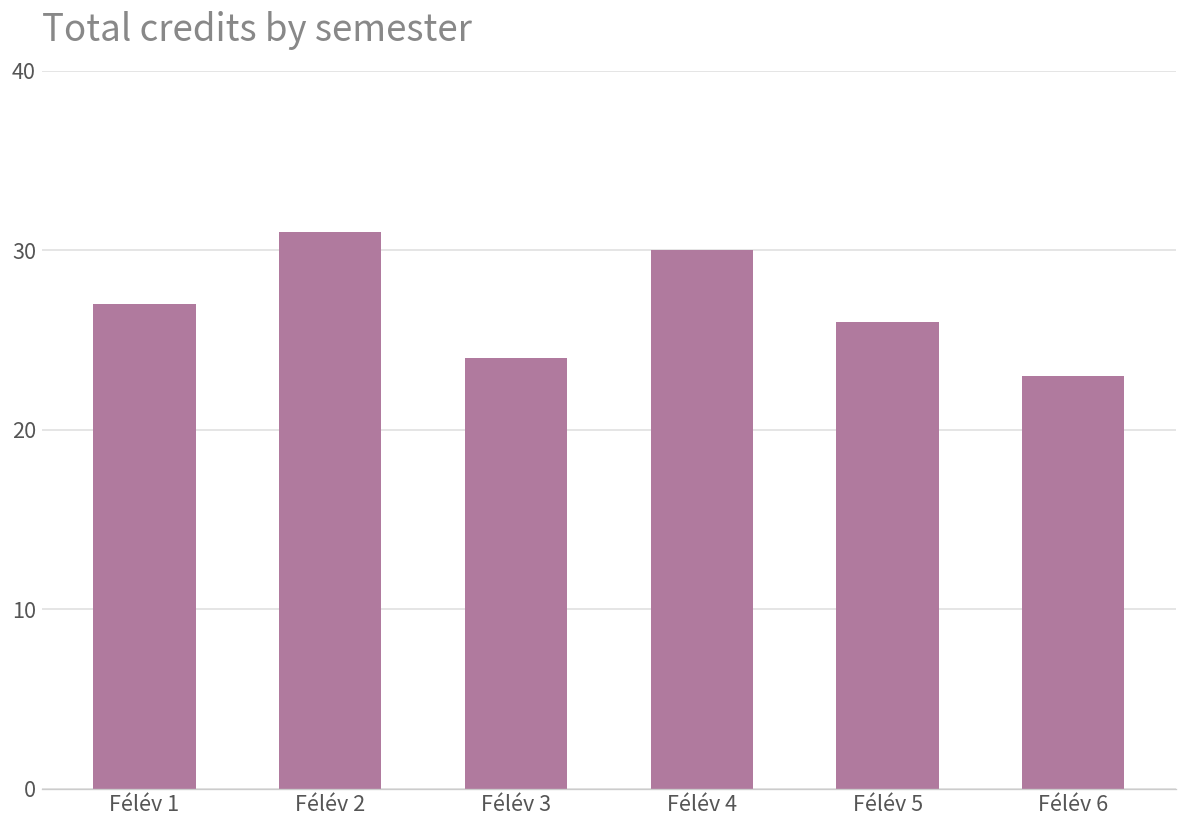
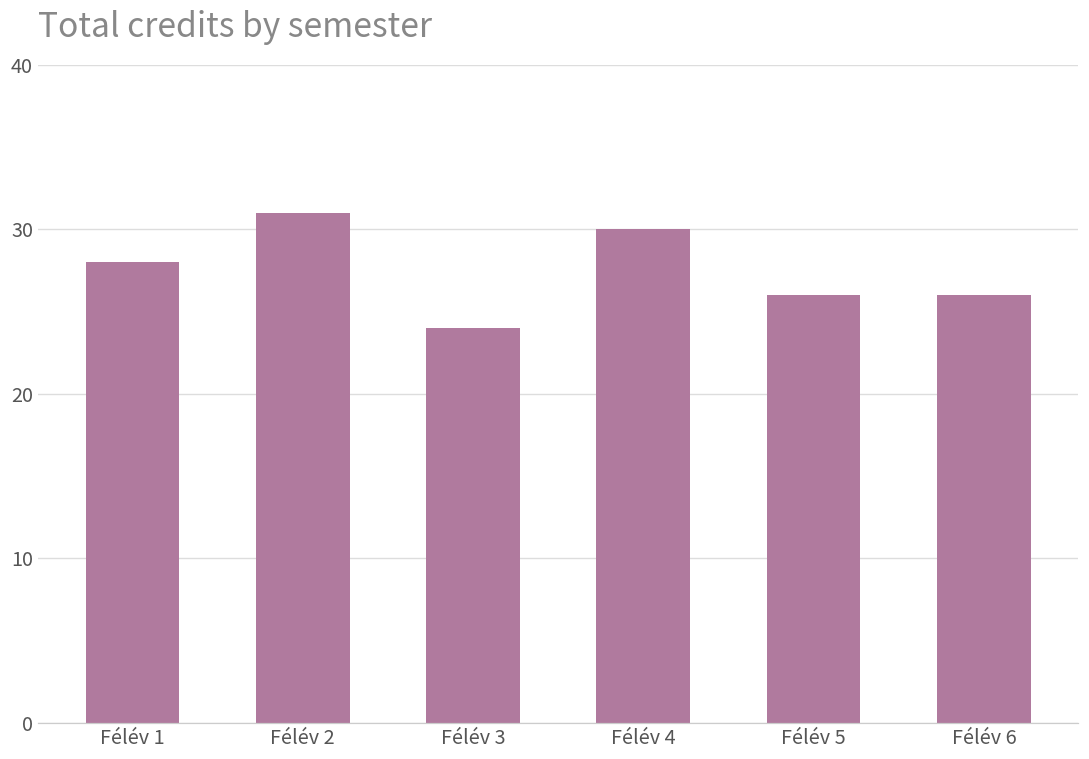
  {
-   "Félév 1": 27,
+   "Félév 1": 28,
    "Félév 2": 31,
    "Félév 3": 24,
    "Félév 4": 30,
    "Félév 5": 26,
-   "Félév 6": 23
+   "Félév 6": 26
  }
